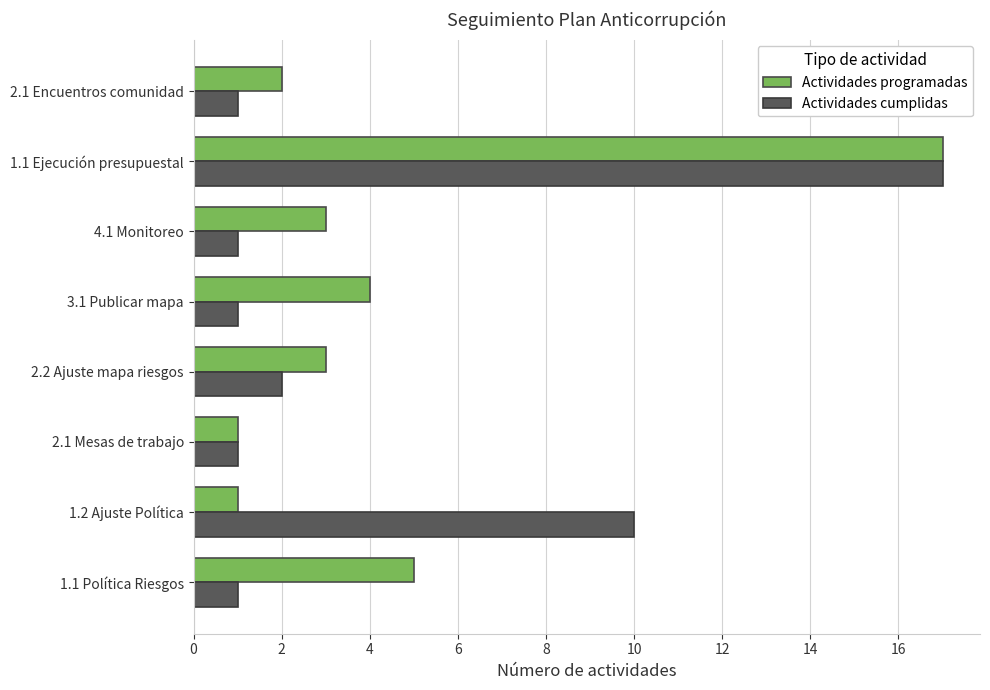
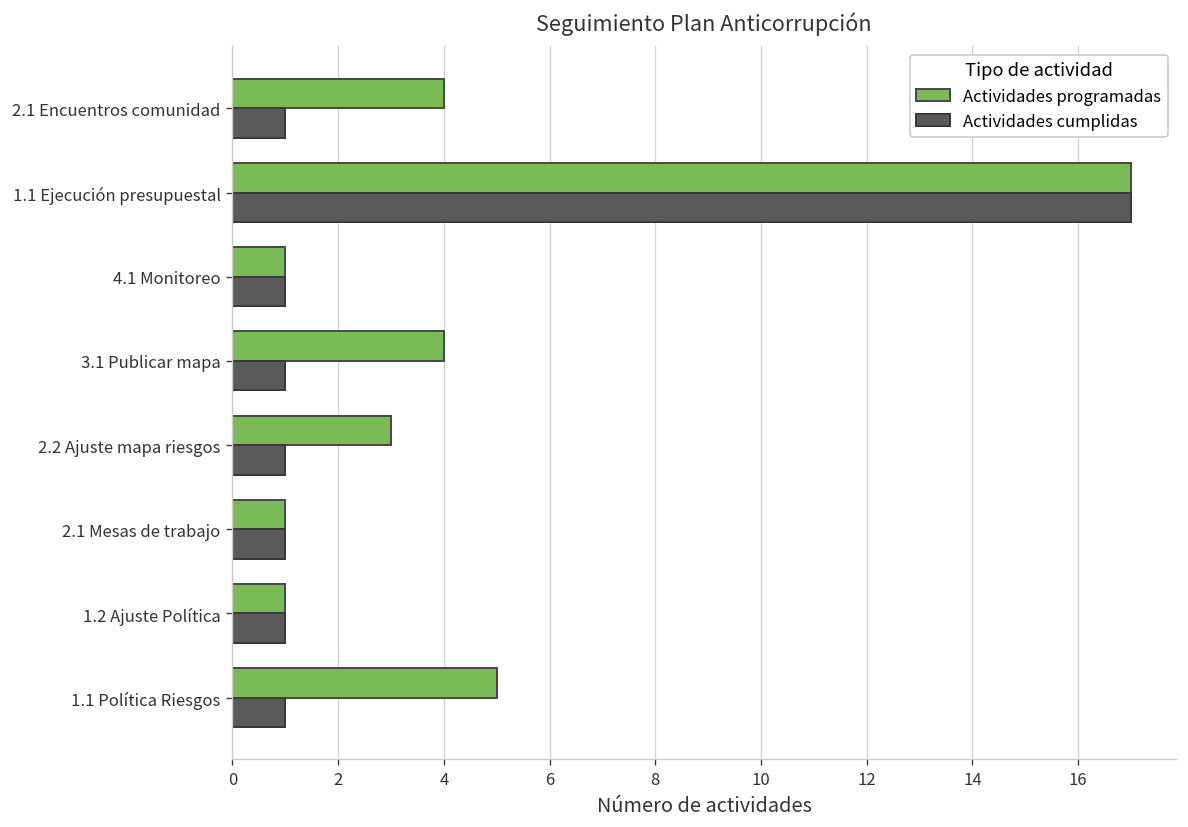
  {
    "Actividades programadas": {
-     "2.1 Encuentros comunidad": 2,
+     "2.1 Encuentros comunidad": 4,
      "1.1 Ejecución presupuestal": 17,
-     "4.1 Monitoreo": 3,
+     "4.1 Monitoreo": 1,
      "3.1 Publicar mapa": 4,
      "2.2 Ajuste mapa riesgos": 3,
      "2.1 Mesas de trabajo": 1,
      "1.2 Ajuste Política": 1,
      "1.1 Política Riesgos": 5
    },
    "Actividades cumplidas": {
      "2.1 Encuentros comunidad": 1,
      "1.1 Ejecución presupuestal": 17,
      "4.1 Monitoreo": 1,
      "3.1 Publicar mapa": 1,
-     "2.2 Ajuste mapa riesgos": 2,
+     "2.2 Ajuste mapa riesgos": 1,
      "2.1 Mesas de trabajo": 1,
-     "1.2 Ajuste Política": 10,
+     "1.2 Ajuste Política": 1,
      "1.1 Política Riesgos": 1
    }
  }
